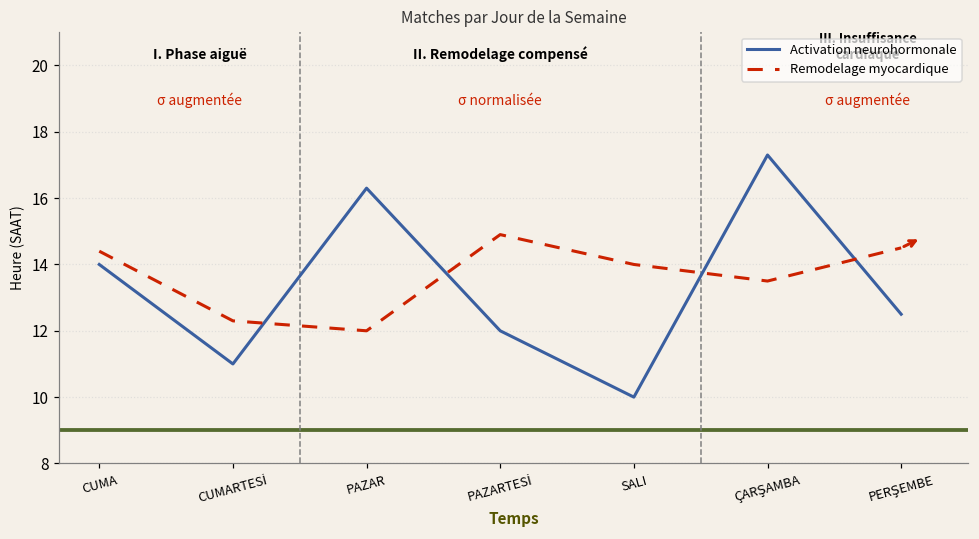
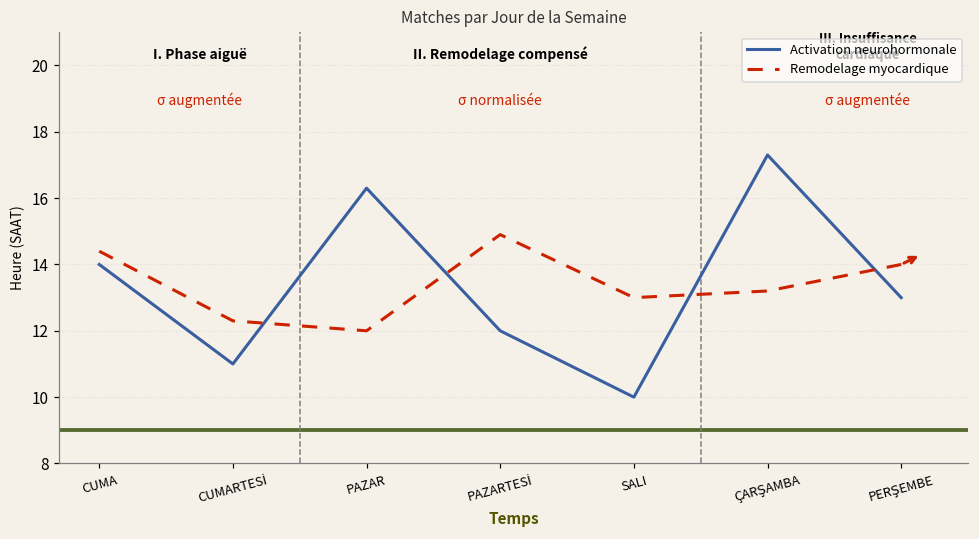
  {
    "Activation neurohormonale": {
      "CUMA": 14.0,
      "CUMARTESİ": 11.0,
      "PAZAR": 16.3,
      "PAZARTESİ": 12.0,
      "SALI": 10.0,
      "ÇARŞAMBA": 17.3,
-     "PERŞEMBE": 12.5
+     "PERŞEMBE": 13.0
    },
    "Remodelage myocardique": {
      "CUMA": 14.4,
      "CUMARTESİ": 12.3,
      "PAZAR": 12.0,
      "PAZARTESİ": 14.9,
-     "SALI": 14,
-     "ÇARŞAMBA": 13.5,
-     "PERŞEMBE": 14.5
+     "SALI": 13,
+     "ÇARŞAMBA": 13.2,
+     "PERŞEMBE": 14.0
    }
  }
